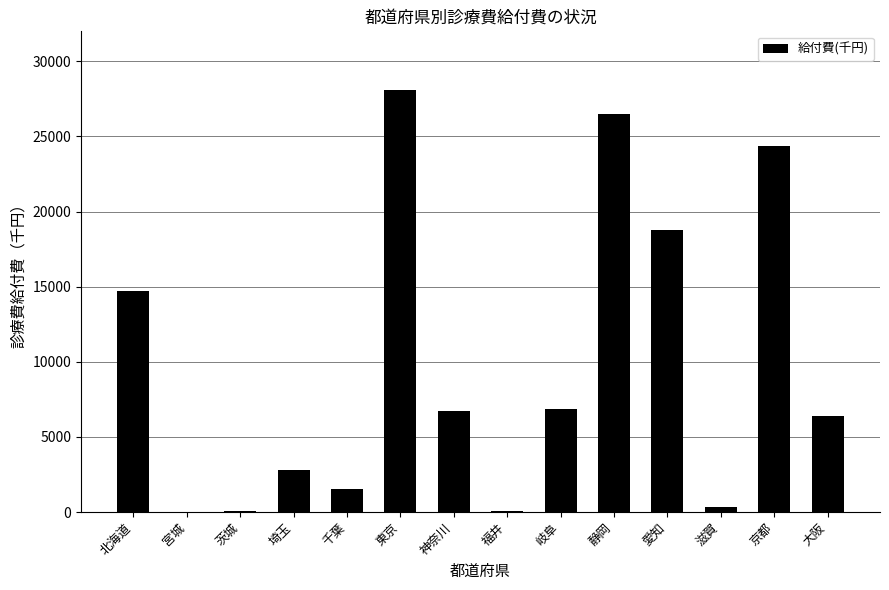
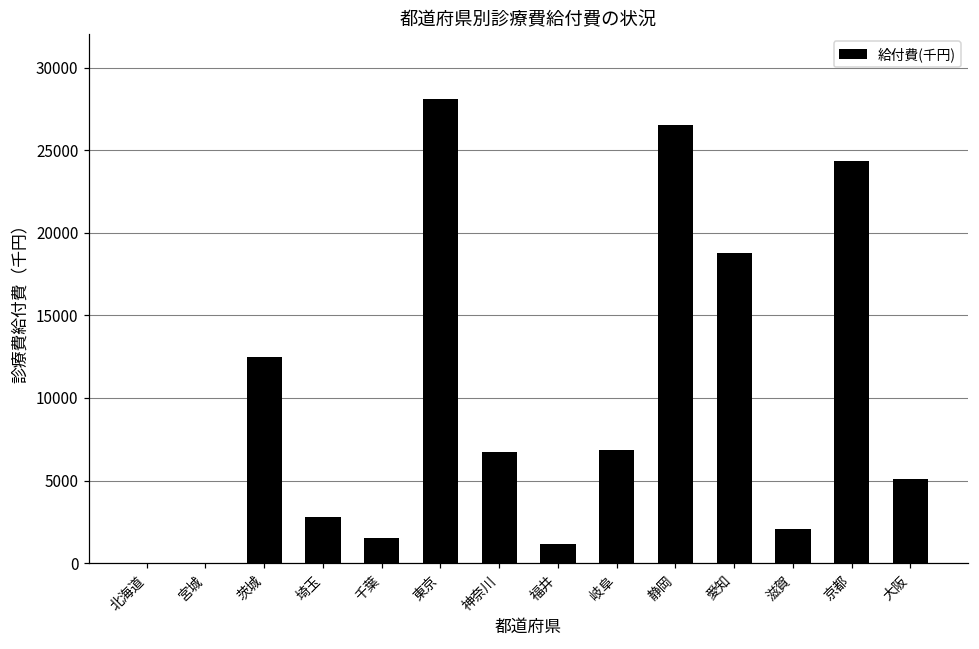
  {
-   "北海道": 14700,
-   "茨城": 100,
+   "北海道": 0,
+   "茨城": 12500,
    "埼玉": 2800,
    "千葉": 1500,
    "東京": 28100,
    "神奈川": 6700,
-   "福井": 0,
+   "福井": 1200,
    "岐阜": 6900,
    "静岡": 26500,
    "愛知": 18700,
-   "滋賀": 300,
+   "滋賀": 2100,
    "京都": 24400,
-   "大阪": 6400
+   "大阪": 5100
  }
